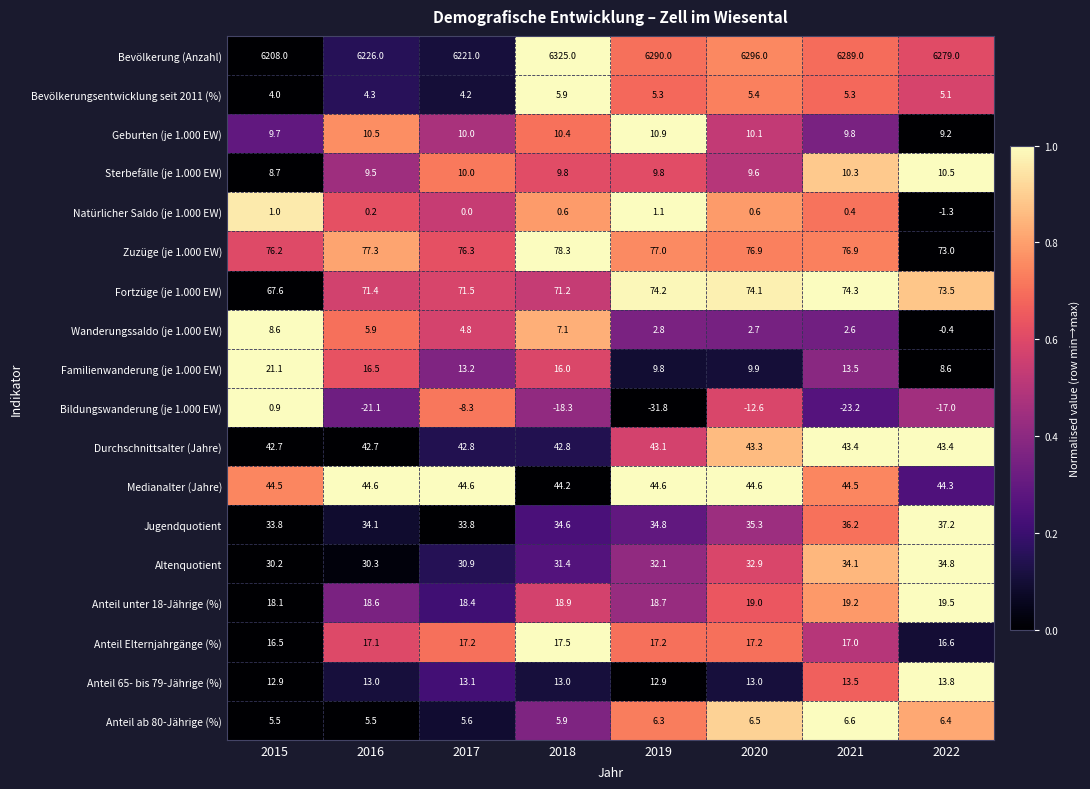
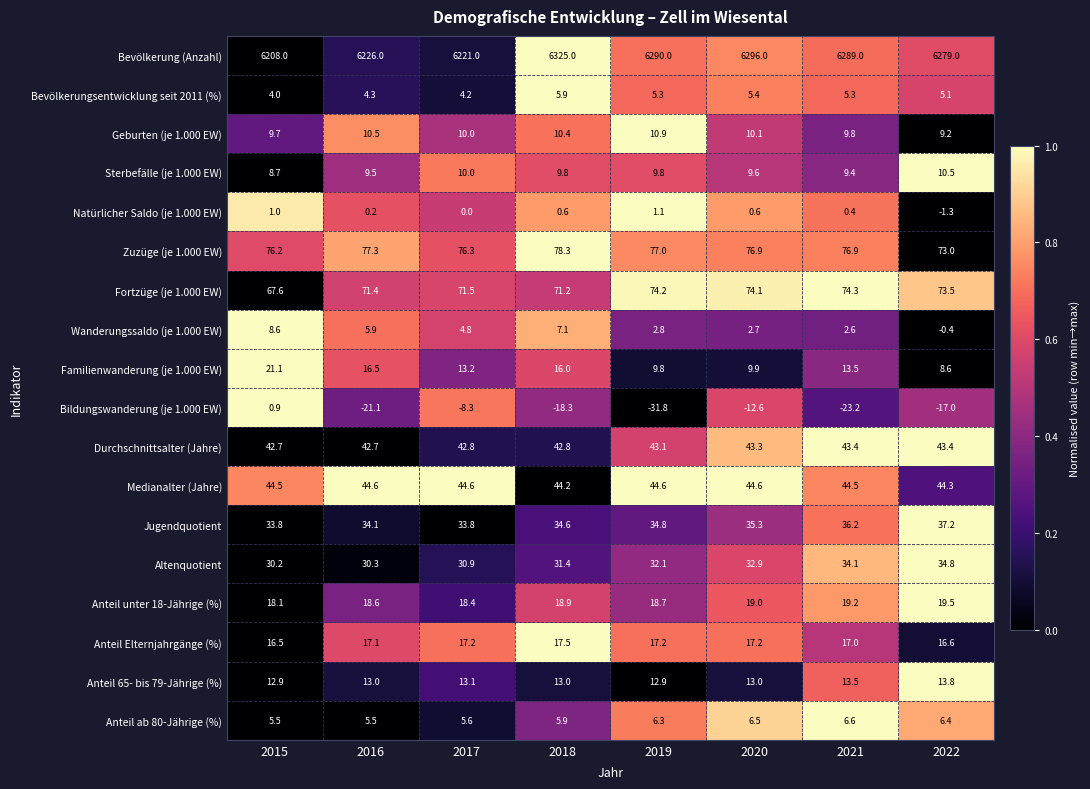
  {
    "Bevölkerung (Anzahl)": {
      "2015": 6208.0,
      "2016": 6226.0,
      "2017": 6221.0,
      "2018": 6325.0,
      "2019": 6290.0,
      "2020": 6296.0,
      "2021": 6289.0,
      "2022": 6279.0
    },
    "Bevölkerungsentwicklung seit 2011 (%)": {
      "2015": 4.0,
      "2016": 4.3,
      "2017": 4.2,
      "2018": 5.9,
      "2019": 5.3,
      "2020": 5.4,
      "2021": 5.3,
      "2022": 5.1
    },
    "Geburten (je 1.000 EW)": {
      "2015": 9.7,
      "2016": 10.5,
      "2017": 10.0,
      "2018": 10.4,
      "2019": 10.9,
      "2020": 10.1,
      "2021": 9.8,
      "2022": 9.2
    },
    "Sterbefälle (je 1.000 EW)": {
      "2015": 8.7,
      "2016": 9.5,
      "2017": 10.0,
      "2018": 9.8,
      "2019": 9.8,
      "2020": 9.6,
-     "2021": 10.3,
+     "2021": 9.4,
      "2022": 10.5
    },
    "Natürlicher Saldo (je 1.000 EW)": {
      "2015": 1.0,
      "2016": 0.2,
      "2017": 0.0,
      "2018": 0.6,
      "2019": 1.1,
      "2020": 0.6,
      "2021": 0.4,
      "2022": -1.3
    },
    "Zuzüge (je 1.000 EW)": {
      "2015": 76.2,
      "2016": 77.3,
      "2017": 76.3,
      "2018": 78.3,
      "2019": 77.0,
      "2020": 76.9,
      "2021": 76.9,
      "2022": 73.0
    },
    "Fortzüge (je 1.000 EW)": {
      "2015": 67.6,
      "2016": 71.4,
      "2017": 71.5,
      "2018": 71.2,
      "2019": 74.2,
      "2020": 74.1,
      "2021": 74.3,
      "2022": 73.5
    },
    "Wanderungssaldo (je 1.000 EW)": {
      "2015": 8.6,
      "2016": 5.9,
      "2017": 4.8,
      "2018": 7.1,
      "2019": 2.8,
      "2020": 2.7,
      "2021": 2.6,
      "2022": -0.4
    },
    "Familienwanderung (je 1.000 EW)": {
      "2015": 21.1,
      "2016": 16.5,
      "2017": 13.2,
      "2018": 16.0,
      "2019": 9.8,
      "2020": 9.9,
      "2021": 13.5,
      "2022": 8.6
    },
    "Bildungswanderung (je 1.000 EW)": {
      "2015": 0.9,
      "2016": -21.1,
      "2017": -8.3,
      "2018": -18.3,
      "2019": -31.8,
      "2020": -12.6,
      "2021": -23.2,
      "2022": -17.0
    },
    "Durchschnittsalter (Jahre)": {
      "2015": 42.7,
      "2016": 42.7,
      "2017": 42.8,
      "2018": 42.8,
      "2019": 43.1,
      "2020": 43.3,
      "2021": 43.4,
      "2022": 43.4
    },
    "Medianalter (Jahre)": {
      "2015": 44.5,
      "2016": 44.6,
      "2017": 44.6,
      "2018": 44.2,
      "2019": 44.6,
      "2020": 44.6,
      "2021": 44.5,
      "2022": 44.3
    },
    "Jugendquotient": {
      "2015": 33.8,
      "2016": 34.1,
      "2017": 33.8,
      "2018": 34.6,
      "2019": 34.8,
      "2020": 35.3,
      "2021": 36.2,
      "2022": 37.2
    },
    "Altenquotient": {
      "2015": 30.2,
      "2016": 30.3,
      "2017": 30.9,
      "2018": 31.4,
      "2019": 32.1,
      "2020": 32.9,
      "2021": 34.1,
      "2022": 34.8
    },
    "Anteil unter 18-Jährige (%)": {
      "2015": 18.1,
      "2016": 18.6,
      "2017": 18.4,
      "2018": 18.9,
      "2019": 18.7,
      "2020": 19.0,
      "2021": 19.2,
      "2022": 19.5
    },
    "Anteil Elternjahrgänge (%)": {
      "2015": 16.5,
      "2016": 17.1,
      "2017": 17.2,
      "2018": 17.5,
      "2019": 17.2,
      "2020": 17.2,
      "2021": 17.0,
      "2022": 16.6
    },
    "Anteil 65- bis 79-Jährige (%)": {
      "2015": 12.9,
      "2016": 13.0,
      "2017": 13.1,
      "2018": 13.0,
      "2019": 12.9,
      "2020": 13.0,
      "2021": 13.5,
      "2022": 13.8
    },
    "Anteil ab 80-Jährige (%)": {
      "2015": 5.5,
      "2016": 5.5,
      "2017": 5.6,
      "2018": 5.9,
      "2019": 6.3,
      "2020": 6.5,
      "2021": 6.6,
      "2022": 6.4
    }
  }
